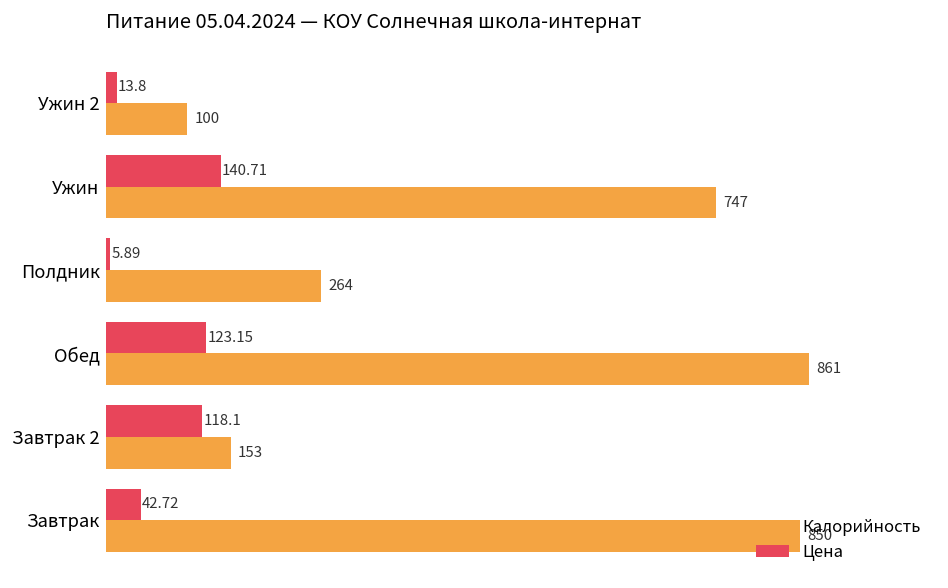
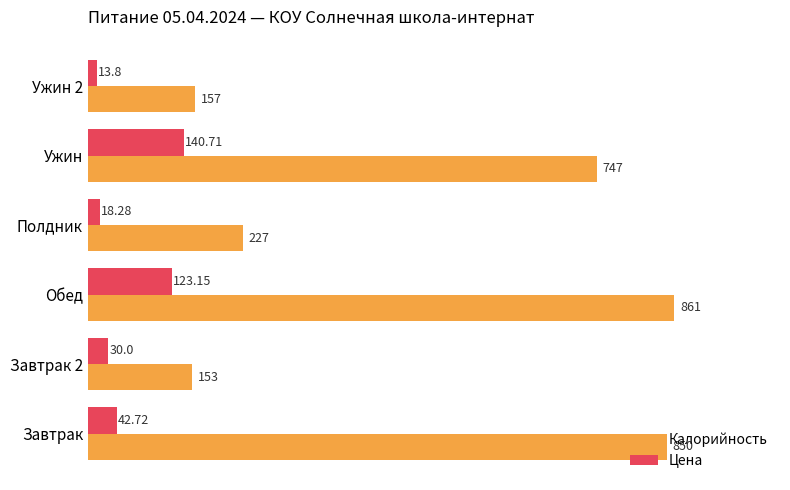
  {
    "Калорийность": {
-     "Ужин 2": 100,
+     "Ужин 2": 157,
      "Ужин": 747,
-     "Полдник": 264,
+     "Полдник": 227,
      "Обед": 861,
      "Завтрак 2": 153,
      "Завтрак": 850
    },
    "Цена": {
      "Ужин 2": 13.8,
      "Ужин": 140.71,
-     "Полдник": 5.89,
+     "Полдник": 18.28,
      "Обед": 123.15,
-     "Завтрак 2": 118.1,
+     "Завтрак 2": 30.0,
      "Завтрак": 42.72
    }
  }
